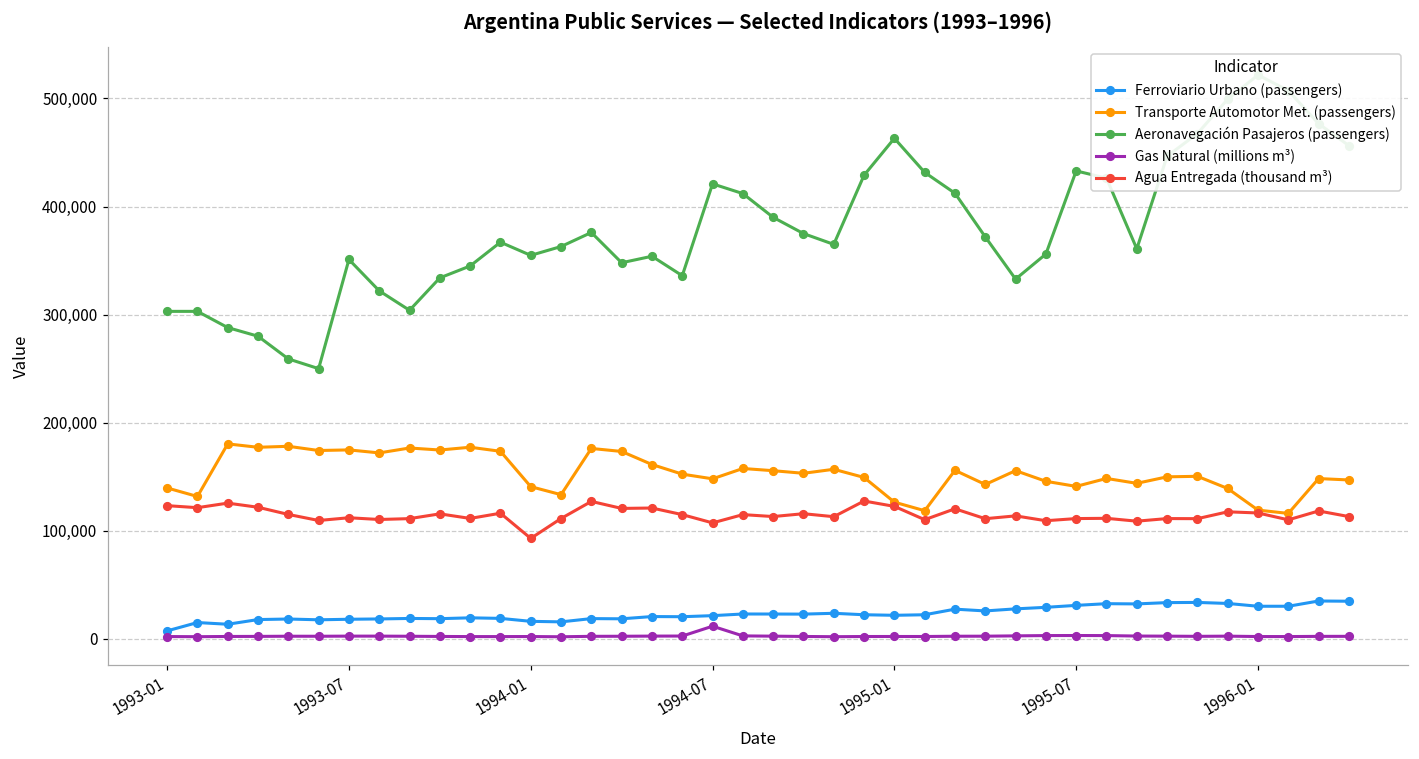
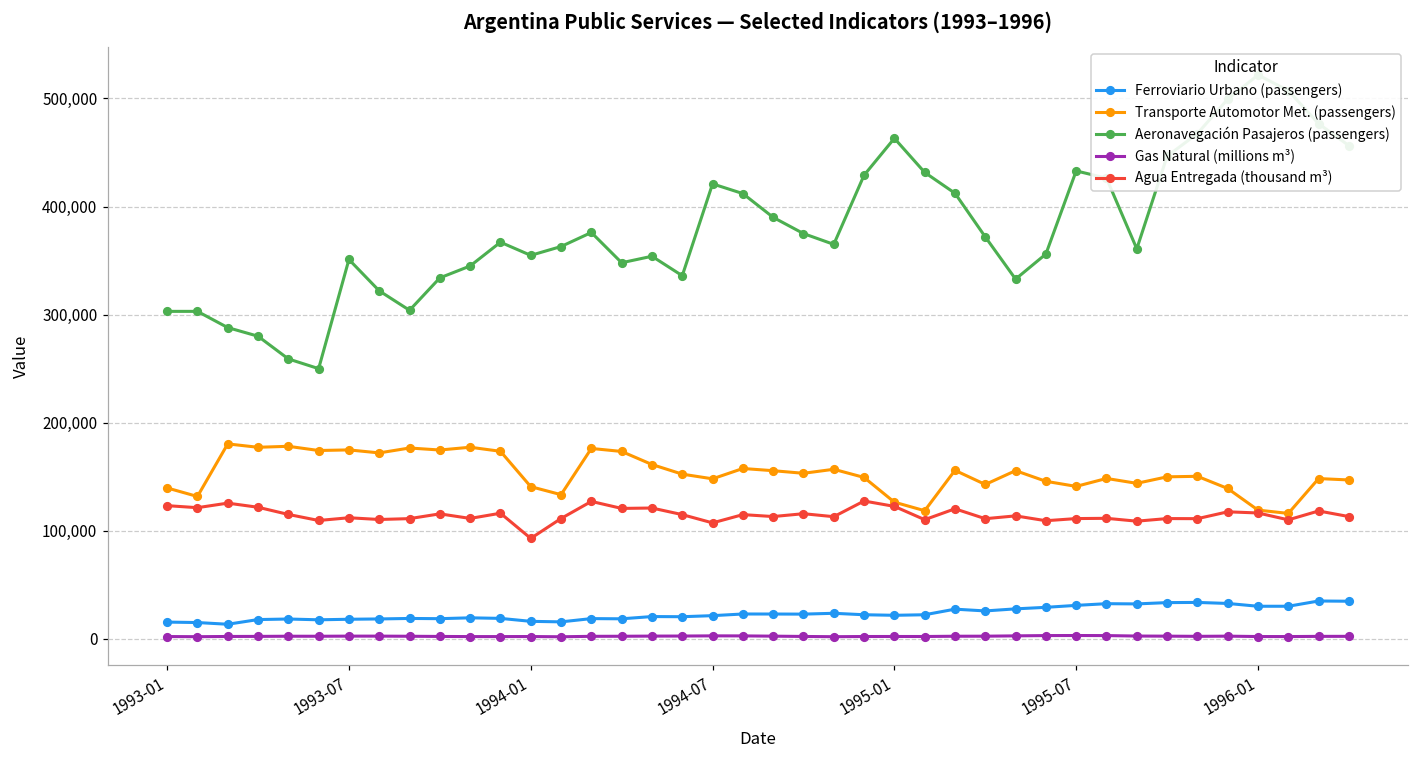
  {
    "Ferroviario Urbano (passengers)": {
-     "1993-01": "10,000",
+     "1993-01": "20,000",
      "1993-07": "20,000",
      "1994-01": "20,000",
      "1994-07": "20,000",
      "1995-01": "20,000",
      "1995-07": "30,000",
      "1996-01": "30,000"
    },
    "Transporte Automotor Met. (passengers)": {
      "1993-01": "140,000",
      "1993-07": "170,000",
      "1994-01": "140,000",
      "1994-07": "150,000",
      "1995-01": "130,000",
      "1995-07": "140,000",
      "1996-01": "120,000"
    },
    "Aeronavegación Pasajeros (passengers)": {
      "1993-01": "300,000",
      "1993-07": "350,000",
      "1994-01": "350,000",
      "1994-07": "420,000",
      "1995-01": "460,000",
      "1995-07": "430,000"
    },
    "Gas Natural (millions m³)": {
      "1993-01": "0",
      "1993-07": "0",
      "1994-01": "0",
-     "1994-07": "10,000",
+     "1994-07": "0",
      "1995-01": "0",
      "1995-07": "0",
      "1996-01": "0"
    },
    "Agua Entregada (thousand m³)": {
      "1993-01": "120,000",
      "1993-07": "110,000",
      "1994-01": "90,000",
      "1994-07": "110,000",
      "1995-01": "120,000",
      "1995-07": "110,000",
      "1996-01": "120,000"
    }
  }
